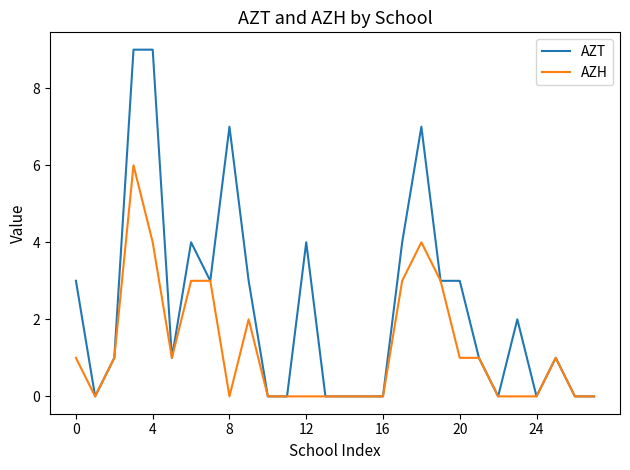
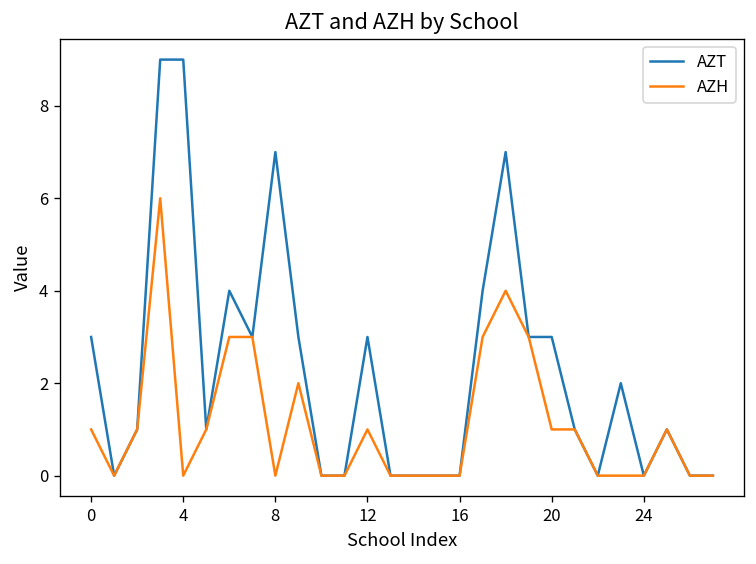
  {
    "AZT": {
      "0": 3,
      "4": 9,
      "8": 7,
-     "12": 4,
+     "12": 3,
      "20": 3
    },
    "AZH": {
      "0": 1,
-     "4": 4,
+     "4": 0,
      "8": 0,
-     "12": 0,
+     "12": 1,
      "20": 1
    }
  }
